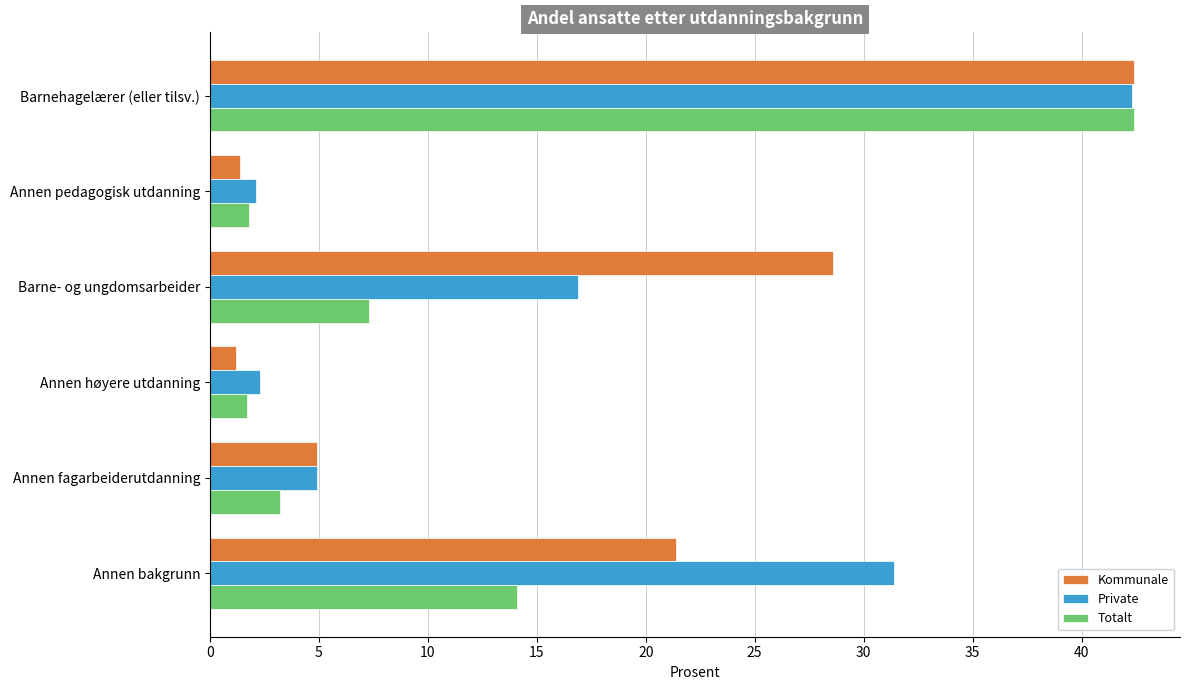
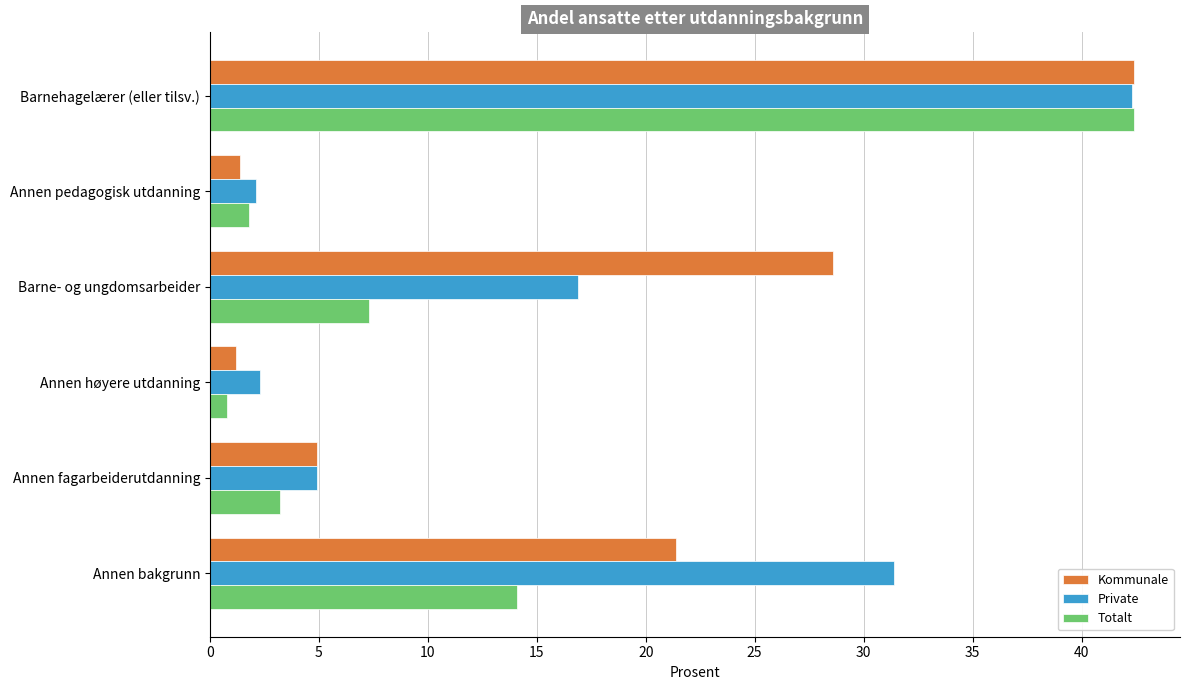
  {
    "Kommunale": {
      "Barnehagelærer (eller tilsv.)": 42.4,
      "Annen pedagogisk utdanning": 1.4,
      "Barne- og ungdomsarbeider": 28.6,
      "Annen høyere utdanning": 1.2,
      "Annen fagarbeiderutdanning": 4.9,
      "Annen bakgrunn": 21.4
    },
    "Private": {
      "Barnehagelærer (eller tilsv.)": 42.3,
      "Annen pedagogisk utdanning": 2.1,
      "Barne- og ungdomsarbeider": 16.9,
      "Annen høyere utdanning": 2.3,
      "Annen fagarbeiderutdanning": 4.9,
      "Annen bakgrunn": 31.4
    },
    "Totalt": {
      "Barnehagelærer (eller tilsv.)": 42.4,
      "Annen pedagogisk utdanning": 1.8,
      "Barne- og ungdomsarbeider": 7.3,
-     "Annen høyere utdanning": 1.7,
+     "Annen høyere utdanning": 0.8,
      "Annen fagarbeiderutdanning": 3.2,
      "Annen bakgrunn": 14.1
    }
  }
